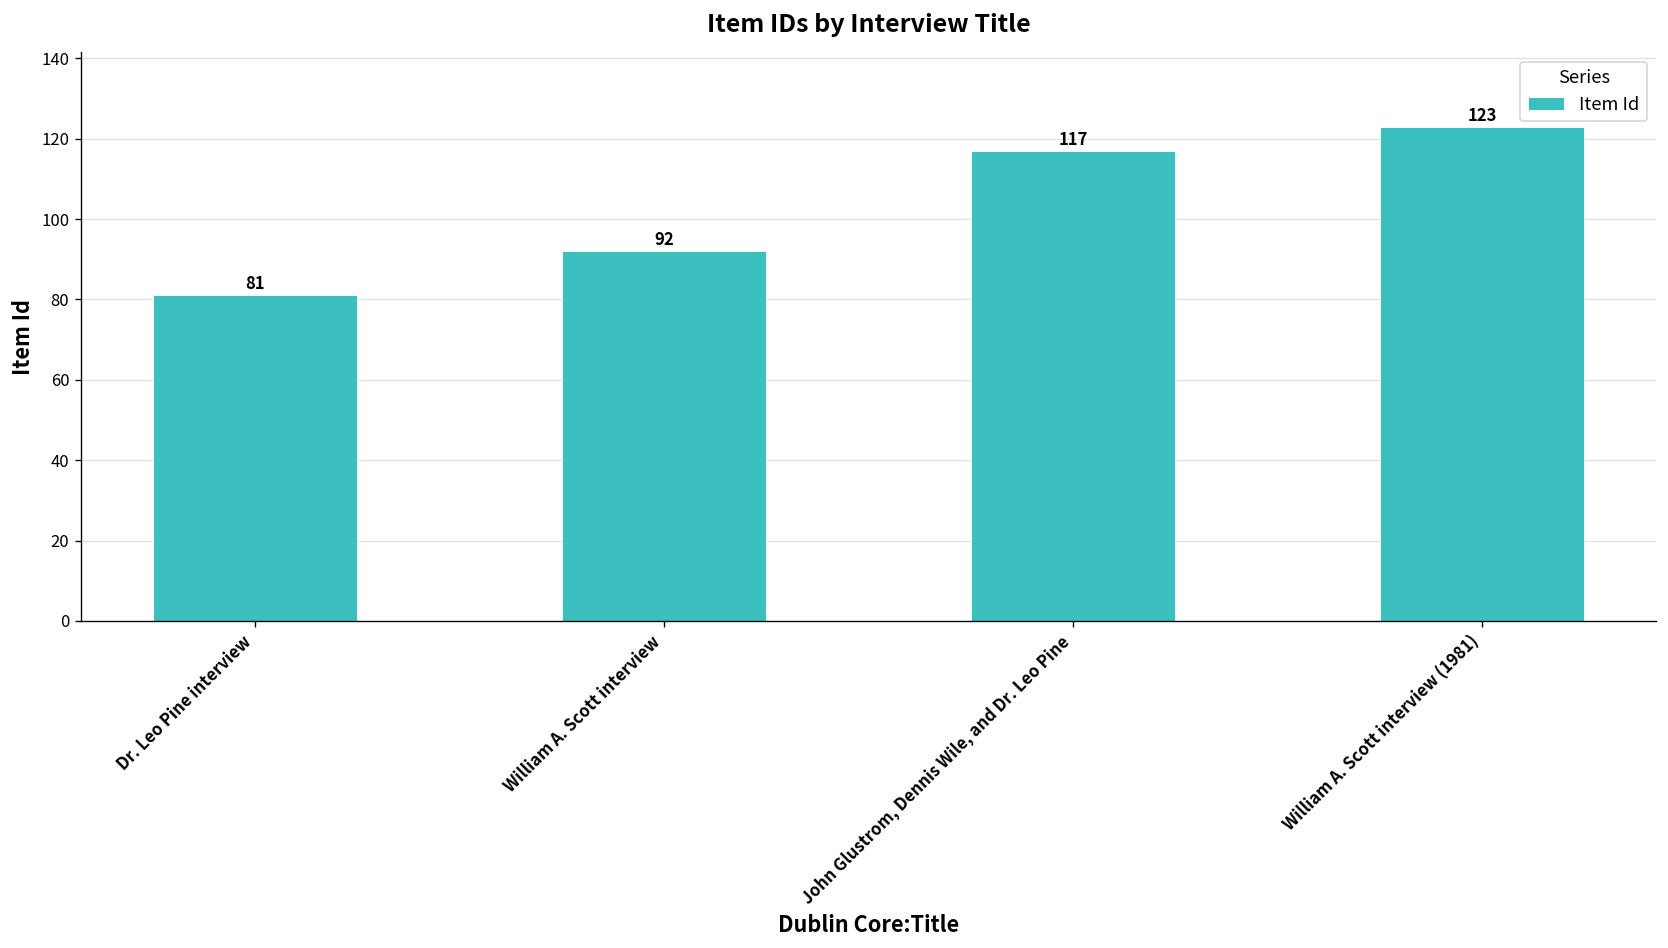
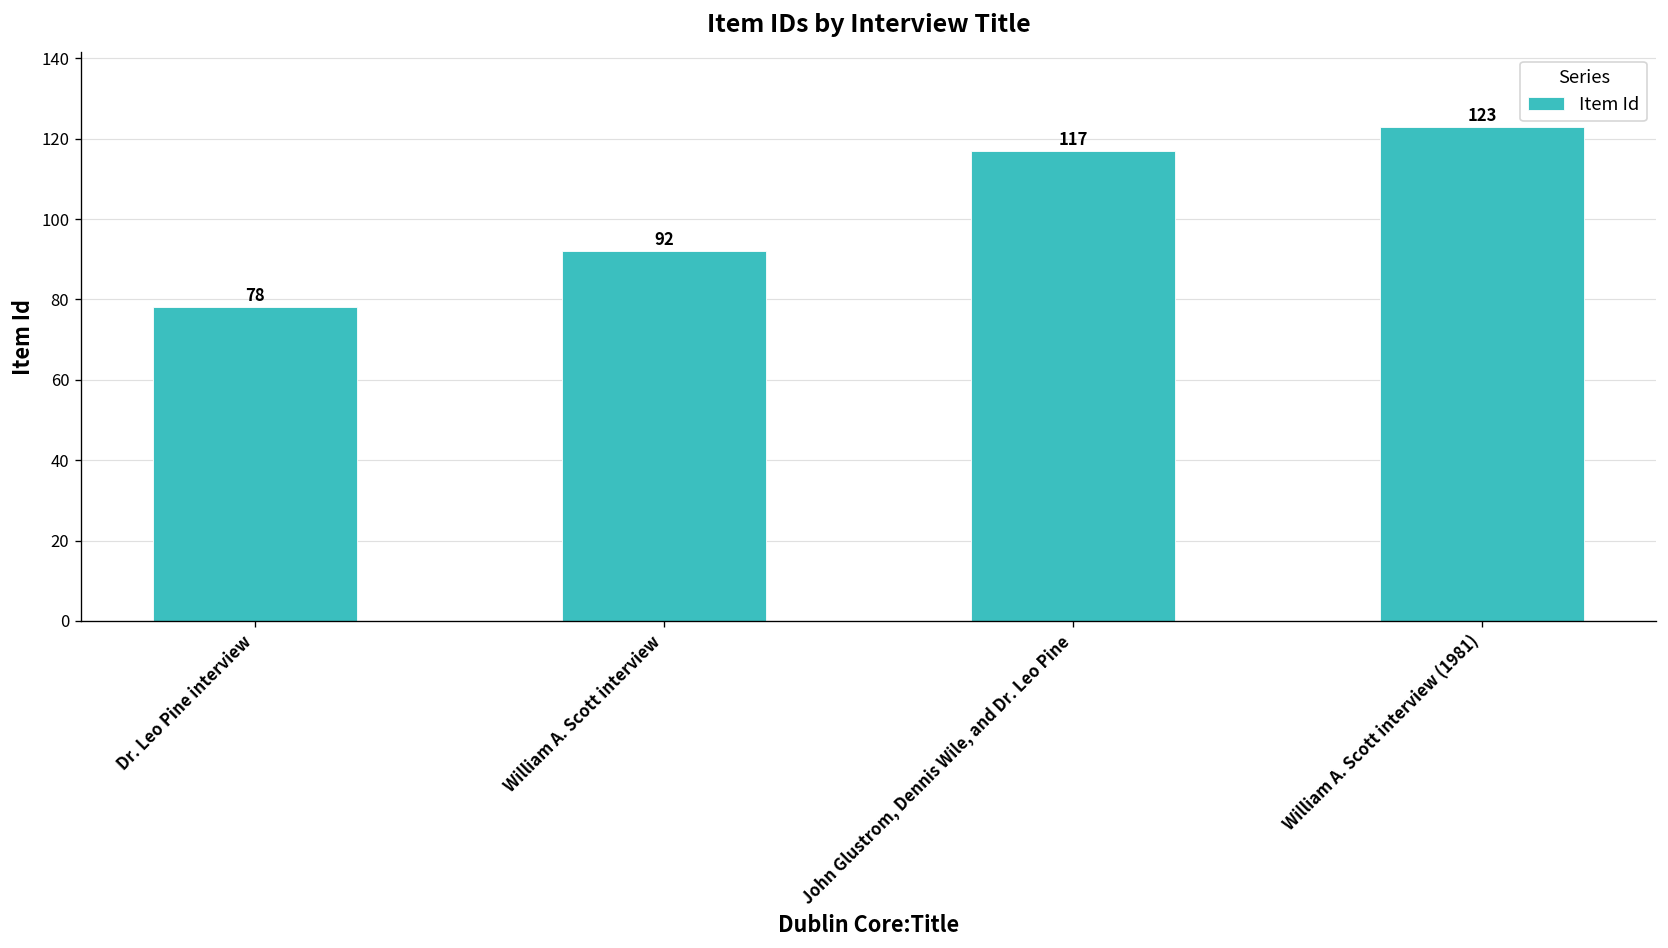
  {
-   "Dr. Leo Pine interview": 81,
+   "Dr. Leo Pine interview": 78,
    "William A. Scott interview": 92,
    "John Glustrom, Dennis Wile, and Dr. Leo Pine": 117,
    "William A. Scott interview (1981)": 123
  }
